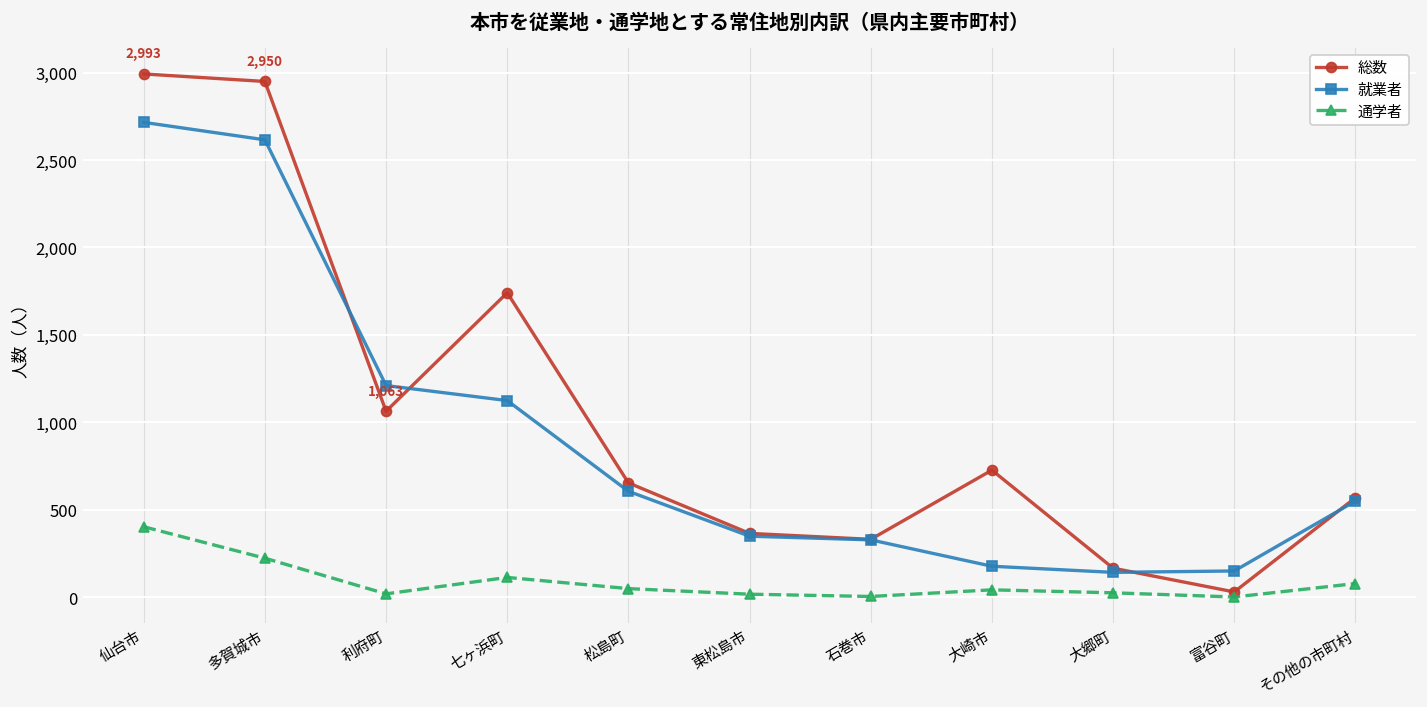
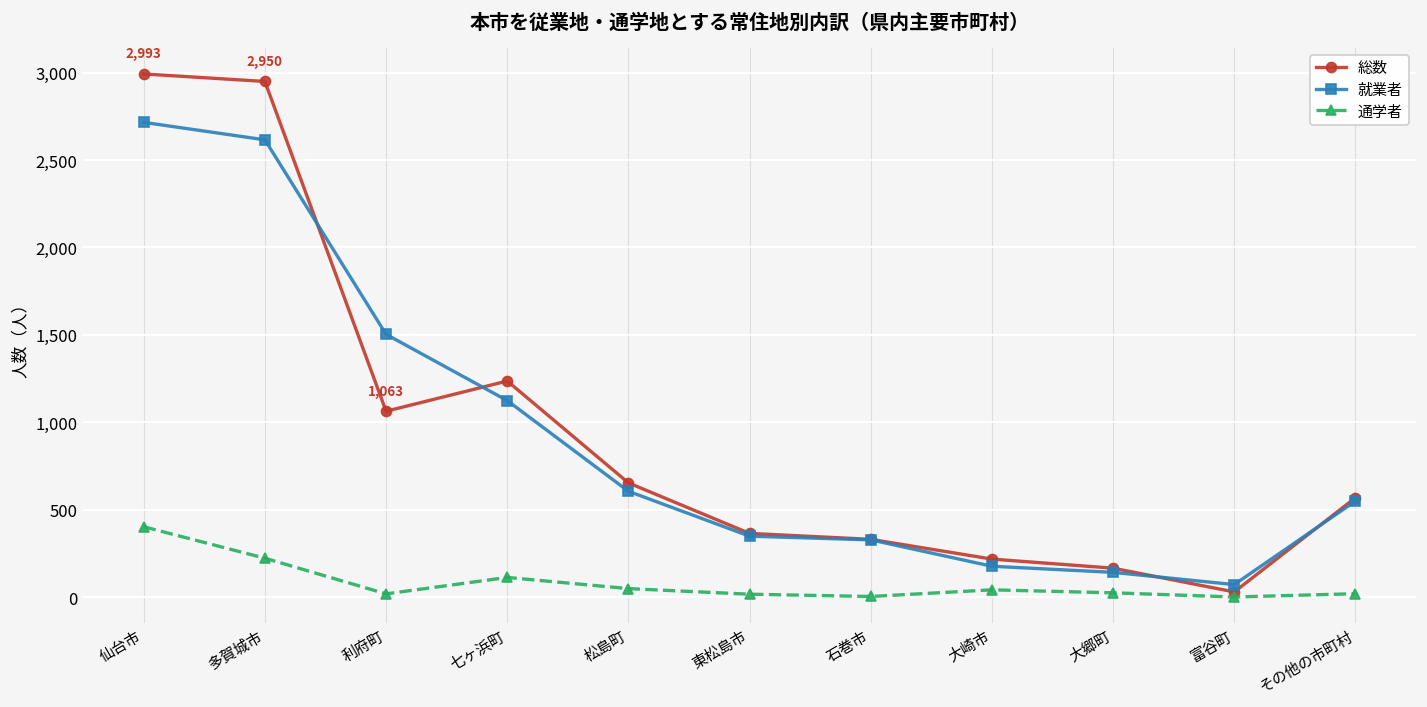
  {
    "総数": {
-     "七ヶ浜町": "1,740",
+     "七ヶ浜町": "1,240",
      "松島町": "650",
-     "大崎市": "730",
+     "大崎市": "220",
      "大郷町": "170",
      "富谷町": "30",
      "その他の市町村": "570"
    },
    "就業者": {
      "仙台市": "2,720",
      "多賀城市": "2,620",
-     "利府町": "1,210",
+     "利府町": "1,500",
      "七ヶ浜町": "1,120",
      "松島町": "610",
      "大崎市": "180",
      "大郷町": "140",
-     "富谷町": "150",
+     "富谷町": "70",
      "その他の市町村": "550"
    },
    "通学者": {
      "仙台市": "400",
      "多賀城市": "220",
      "利府町": "20",
      "七ヶ浜町": "110",
      "松島町": "50",
      "東松島市": "20",
      "石巻市": "0",
      "大崎市": "40",
      "大郷町": "20",
      "富谷町": "0",
-     "その他の市町村": "80"
+     "その他の市町村": "20"
    }
  }
